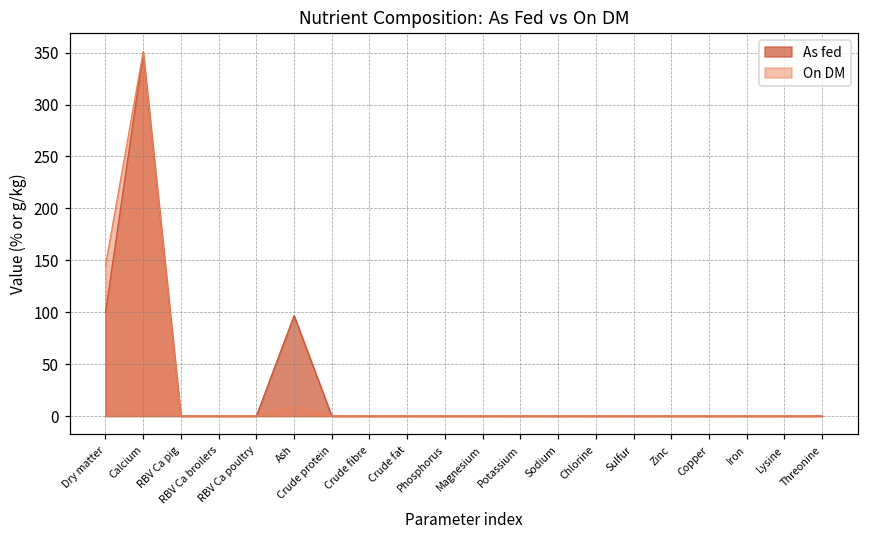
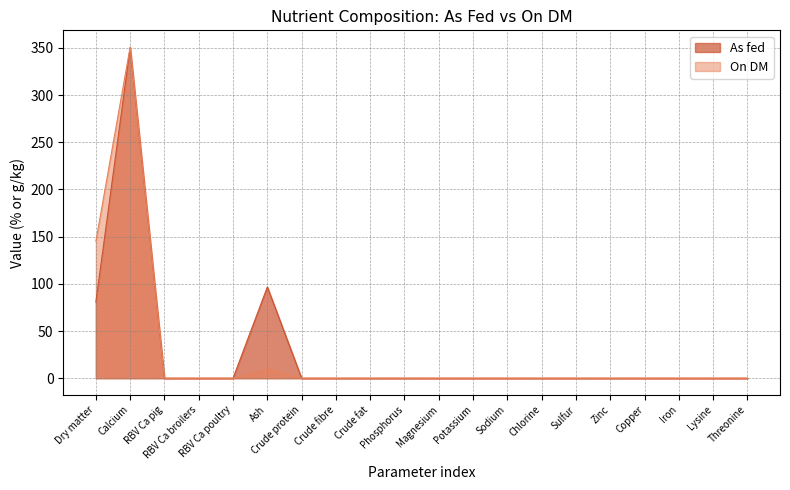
  {
    "As fed": {
-     "Dry matter": 100,
+     "Dry matter": 80,
      "Ash": 100
    },
    "On DM": {
      "Dry matter": 150,
      "Ash": 10
    }
  }
